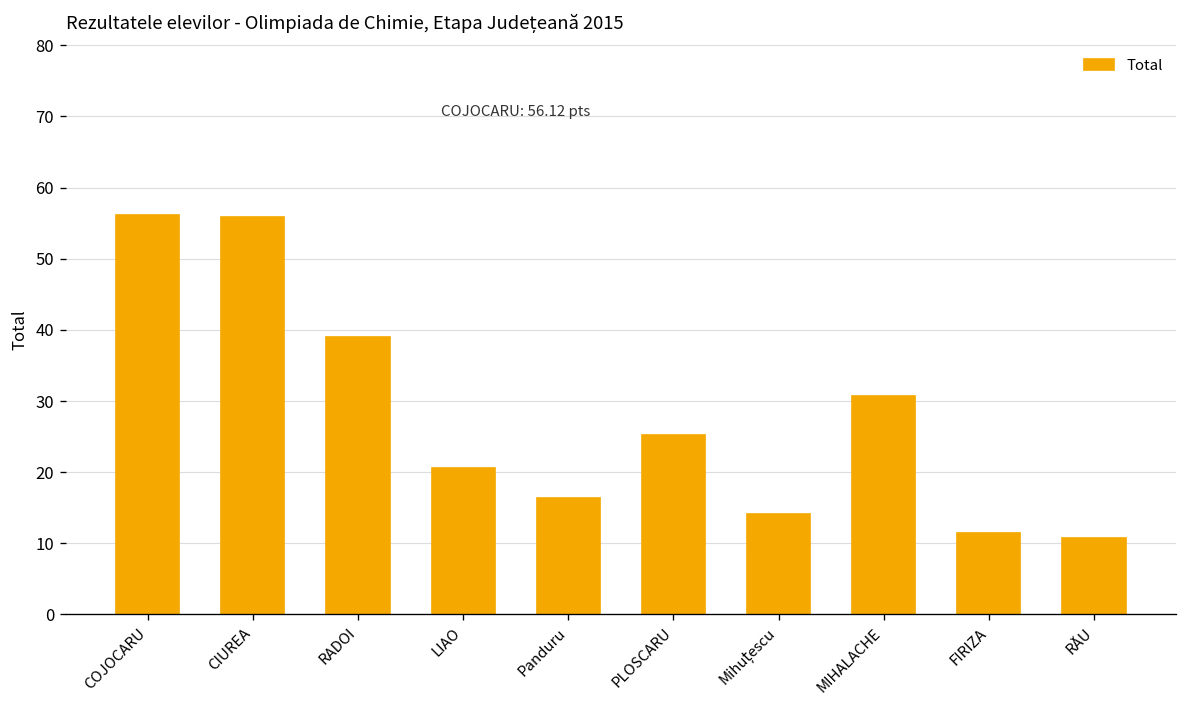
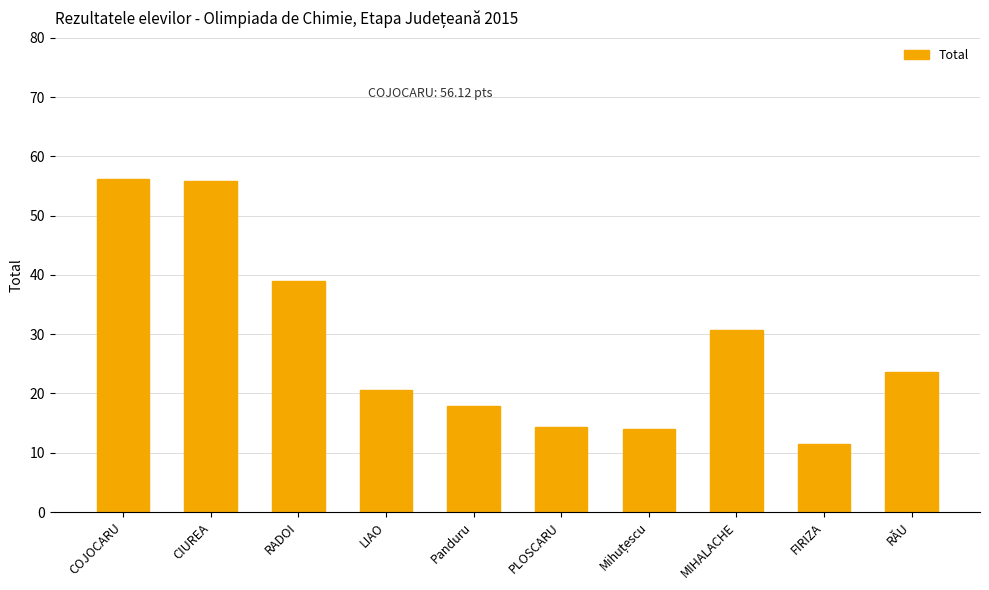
  {
    "COJOCARU": 56,
    "CIUREA": 56,
    "RADOI": 39,
    "LIAO": 21,
-   "Panduru": 16,
-   "PLOSCARU": 25,
+   "Panduru": 18,
+   "PLOSCARU": 14,
    "Mihuțescu": 14,
    "MIHALACHE": 31,
    "FIRIZA": 11,
-   "RĂU": 11
+   "RĂU": 24
  }
